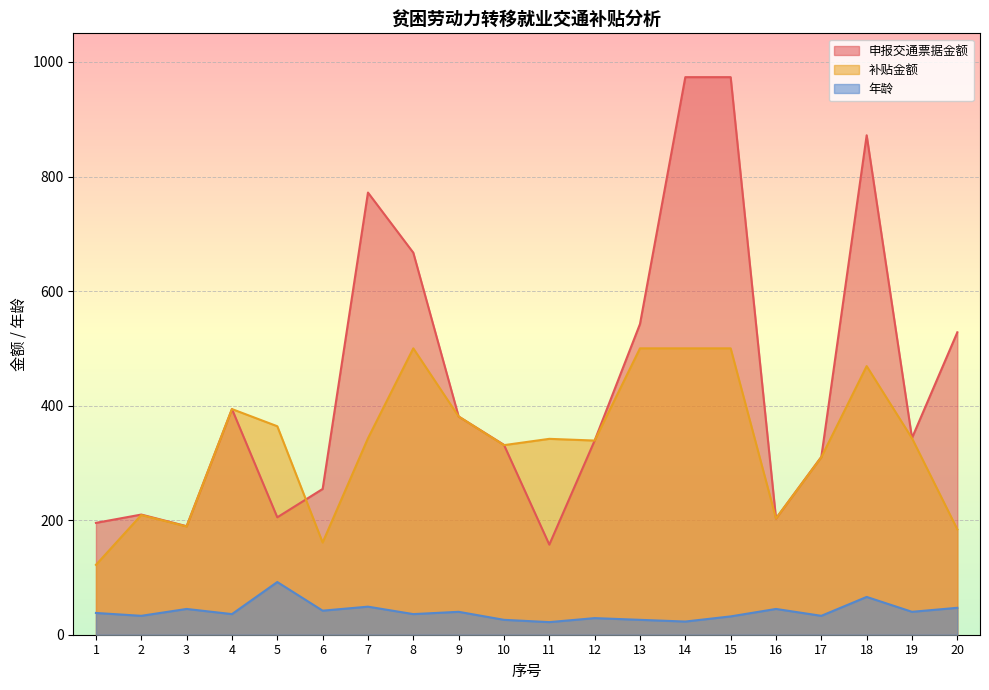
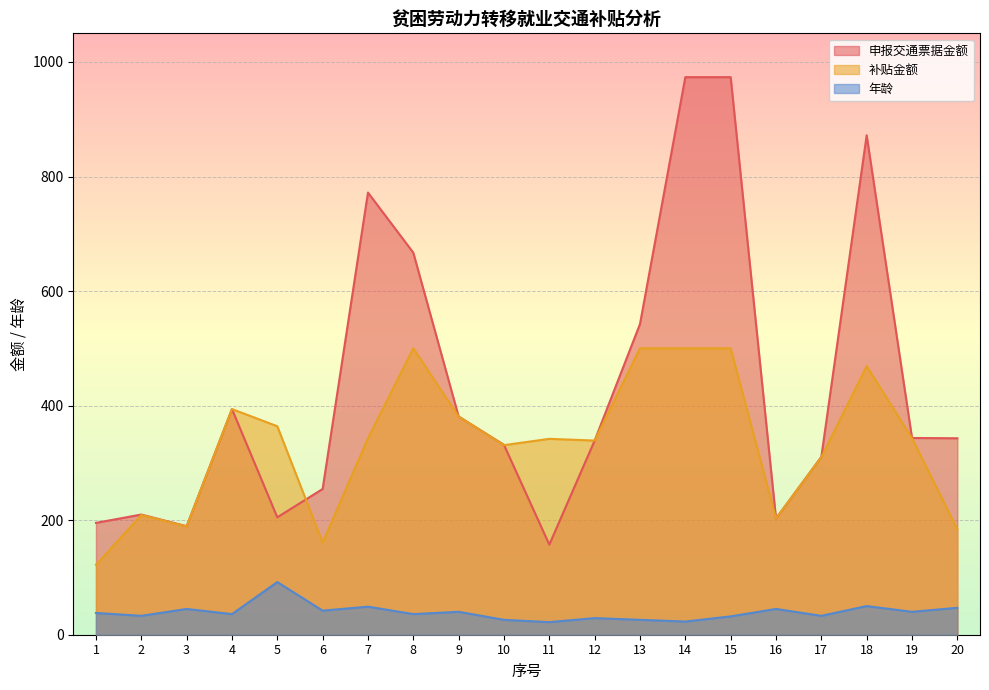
  {
    "申报交通票据金额": {
      "1": 200,
      "5": 210,
      "6": 250,
      "7": 770,
      "8": 670,
      "11": 160,
      "13": 540,
      "14": 970,
      "15": 970,
      "18": 870,
-     "20": 530
+     "20": 340
    },
    "补贴金额": {
      "1": 120,
      "5": 360,
      "6": 160,
      "7": 340,
      "8": 500,
      "11": 340,
      "13": 500,
      "14": 500,
      "15": 500,
      "18": 470,
      "20": 180
    },
    "年龄": {
      "1": 40,
      "2": 30,
      "3": 50,
      "4": 40,
      "5": 90,
      "6": 40,
      "7": 50,
      "8": 40,
      "9": 40,
      "10": 30,
      "11": 20,
      "12": 30,
      "13": 30,
      "14": 20,
      "15": 30,
      "16": 50,
      "17": 30,
-     "18": 70,
+     "18": 50,
      "19": 40,
      "20": 50
    }
  }
